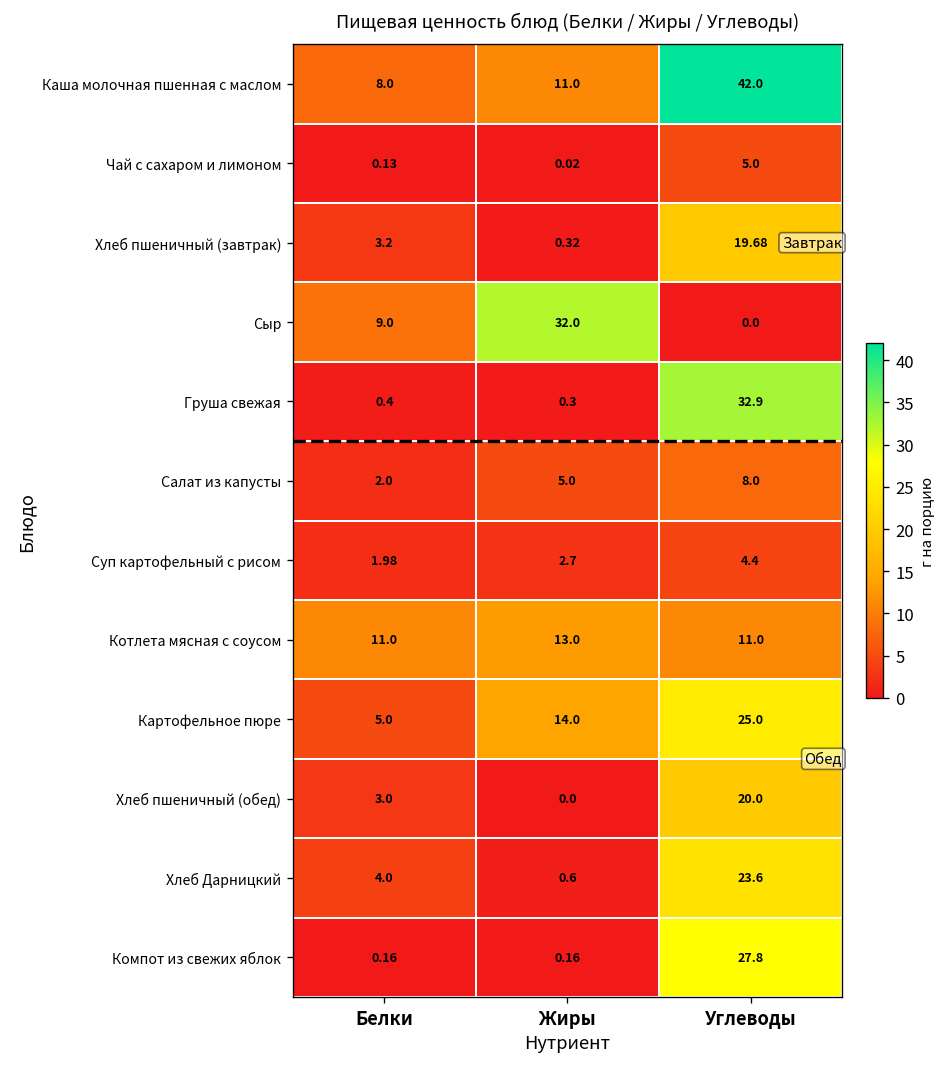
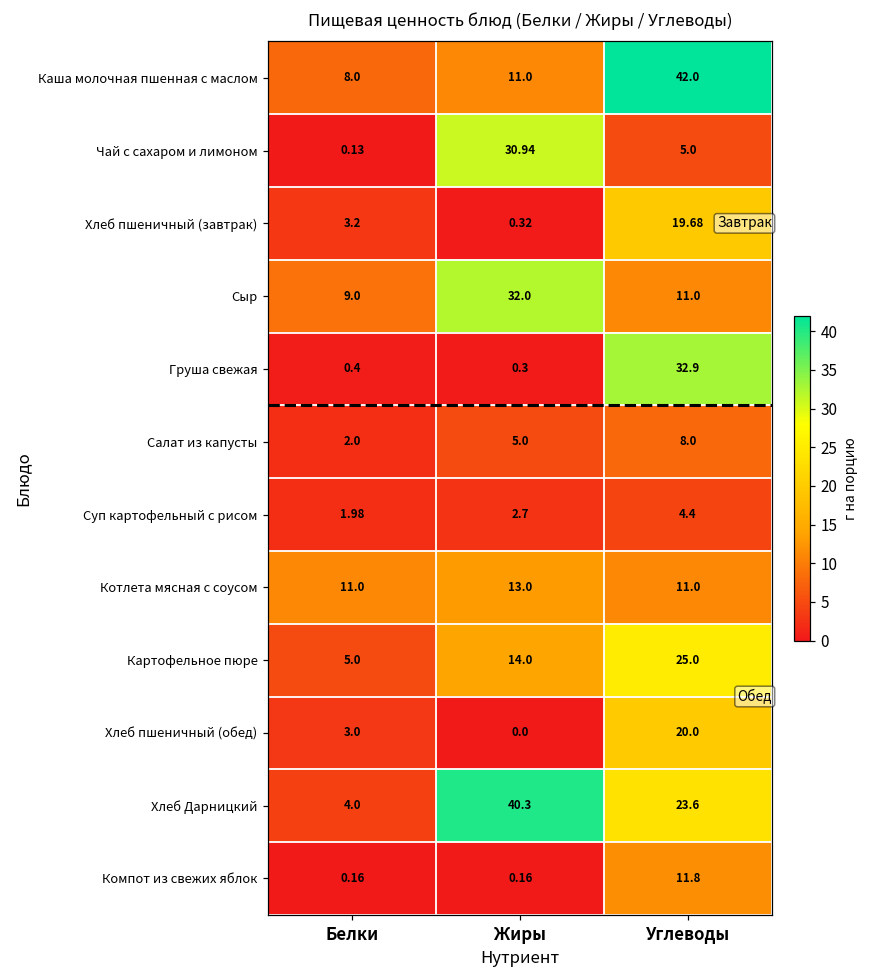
  {
    "Каша молочная пшенная с маслом": {
      "Белки": 8.0,
      "Жиры": 11.0,
      "Углеводы": 42.0
    },
    "Чай с сахаром и лимоном": {
      "Белки": 0.13,
-     "Жиры": 0.02,
+     "Жиры": 30.94,
      "Углеводы": 5.0
    },
    "Хлеб пшеничный (завтрак)": {
      "Белки": 3.2,
      "Жиры": 0.32,
      "Углеводы": 19.68
    },
    "Сыр": {
      "Белки": 9.0,
      "Жиры": 32.0,
-     "Углеводы": 0.0
+     "Углеводы": 11.0
    },
    "Груша свежая": {
      "Белки": 0.4,
      "Жиры": 0.3,
      "Углеводы": 32.9
    },
    "Салат из капусты": {
      "Белки": 2.0,
      "Жиры": 5.0,
      "Углеводы": 8.0
    },
    "Суп картофельный с рисом": {
      "Белки": 1.98,
      "Жиры": 2.7,
      "Углеводы": 4.4
    },
    "Котлета мясная с соусом": {
      "Белки": 11.0,
      "Жиры": 13.0,
      "Углеводы": 11.0
    },
    "Картофельное пюре": {
      "Белки": 5.0,
      "Жиры": 14.0,
      "Углеводы": 25.0
    },
    "Хлеб пшеничный (обед)": {
      "Белки": 3.0,
      "Жиры": 0.0,
      "Углеводы": 20.0
    },
    "Хлеб Дарницкий": {
      "Белки": 4.0,
-     "Жиры": 0.6,
+     "Жиры": 40.3,
      "Углеводы": 23.6
    },
    "Компот из свежих яблок": {
      "Белки": 0.16,
      "Жиры": 0.16,
-     "Углеводы": 27.8
+     "Углеводы": 11.8
    }
  }
